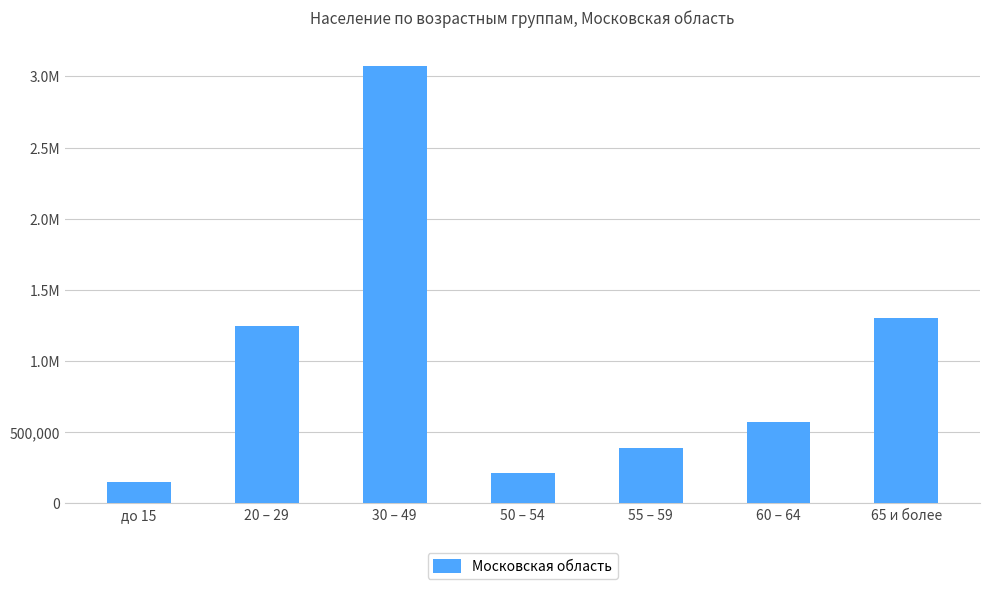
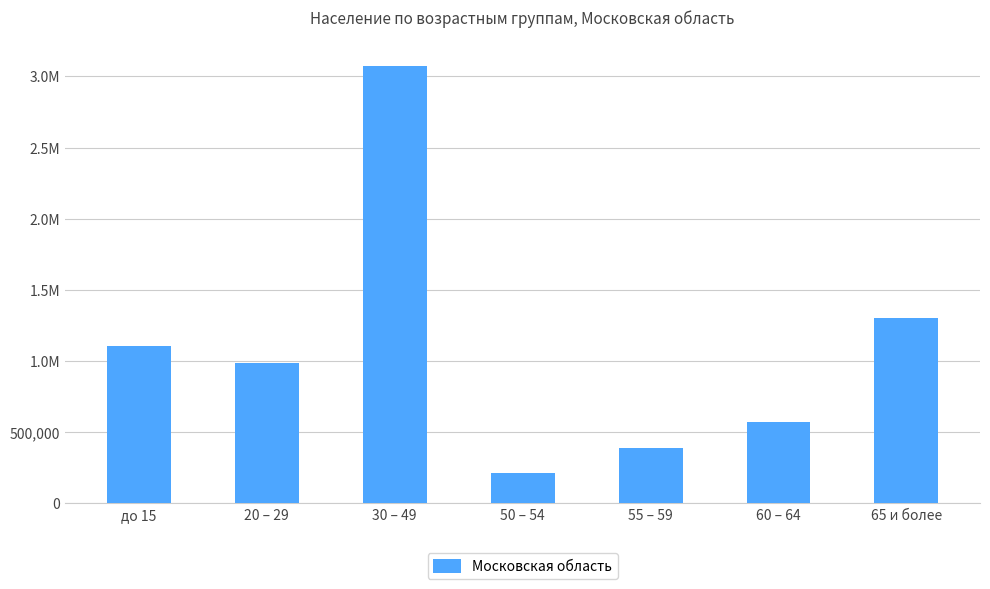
  {
-   "до 15": "150,000",
-   "20 – 29": "1,250,000",
+   "до 15": "1,100,000",
+   "20 – 29": "990,000",
    "30 – 49": "3,070,000",
    "50 – 54": "210,000",
    "55 – 59": "390,000",
    "60 – 64": "570,000",
    "65 и более": "1,300,000"
  }
